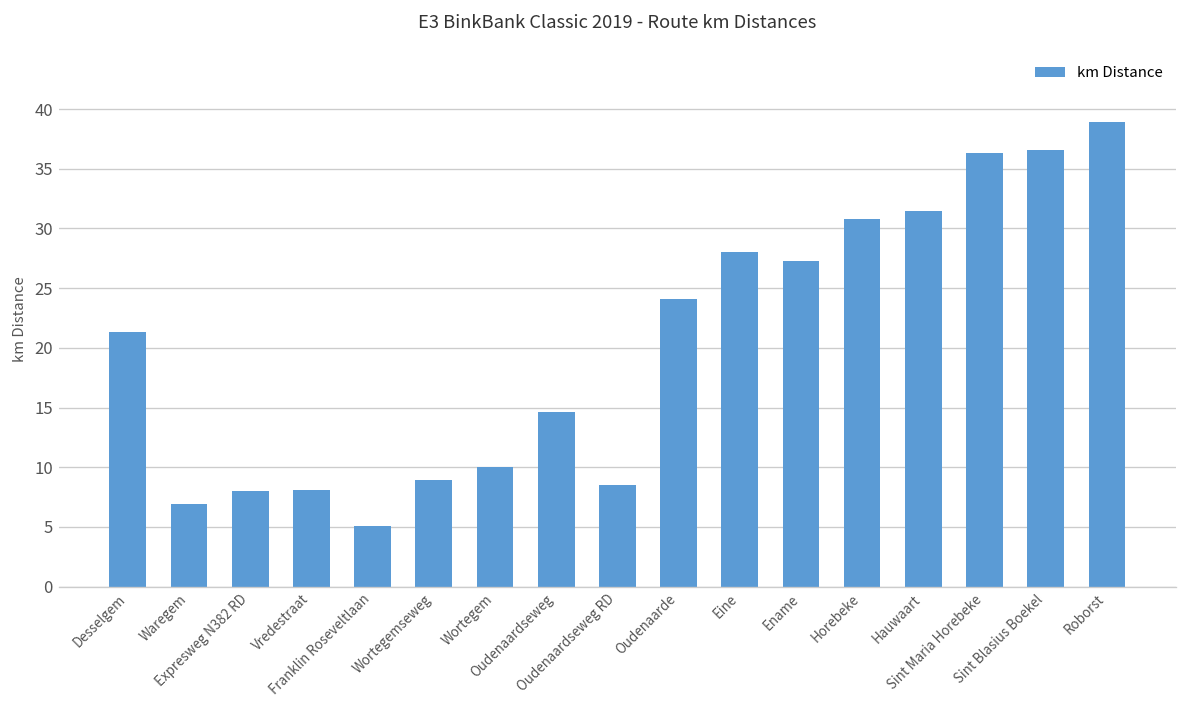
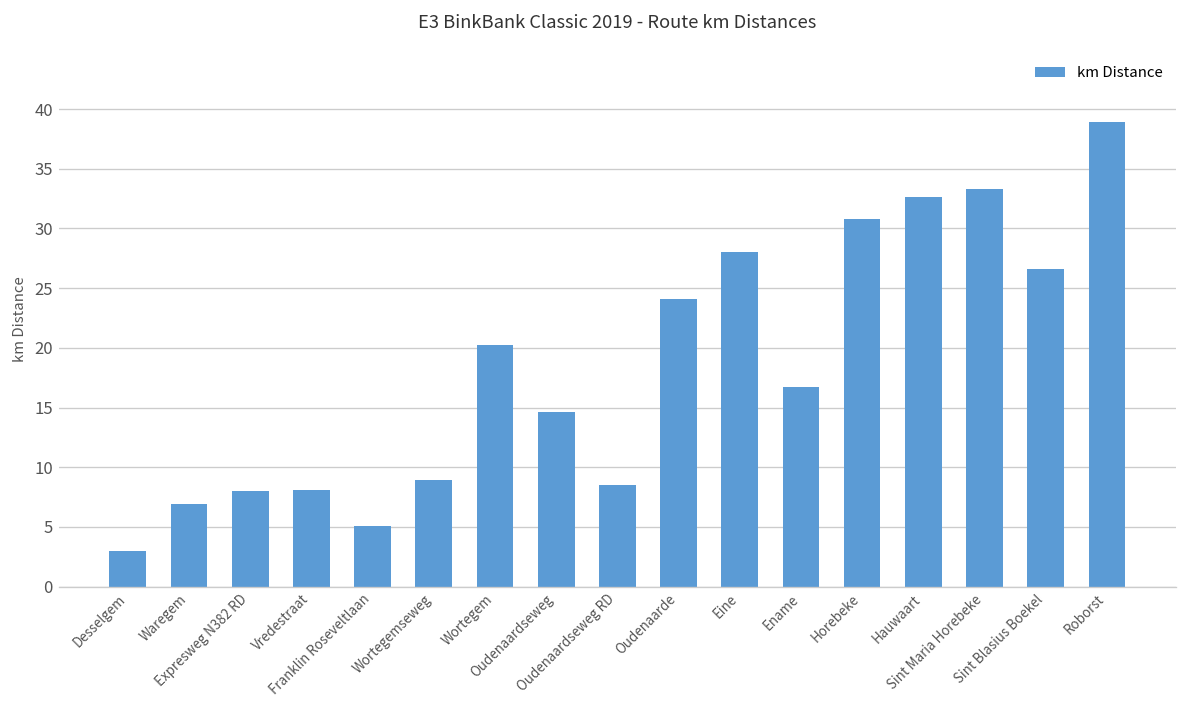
  {
-   "Desselgem": 21,
+   "Desselgem": 3,
    "Waregem": 7,
    "Expresweg N382 RD": 8,
    "Vredestraat": 8,
    "Franklin Roseveltlaan": 5,
    "Wortegemseweg": 9,
-   "Wortegem": 10,
+   "Wortegem": 20,
    "Oudenaardseweg": 15,
    "Oudenaardseweg RD": 9,
    "Oudenaarde": 24,
    "Eine": 28,
-   "Ename": 27,
+   "Ename": 17,
    "Horebeke": 31,
-   "Hauwaart": 32,
-   "Sint Maria Horebeke": 36,
-   "Sint Blasius Boekel": 37,
+   "Hauwaart": 33,
+   "Sint Maria Horebeke": 33,
+   "Sint Blasius Boekel": 27,
    "Roborst": 39
  }
